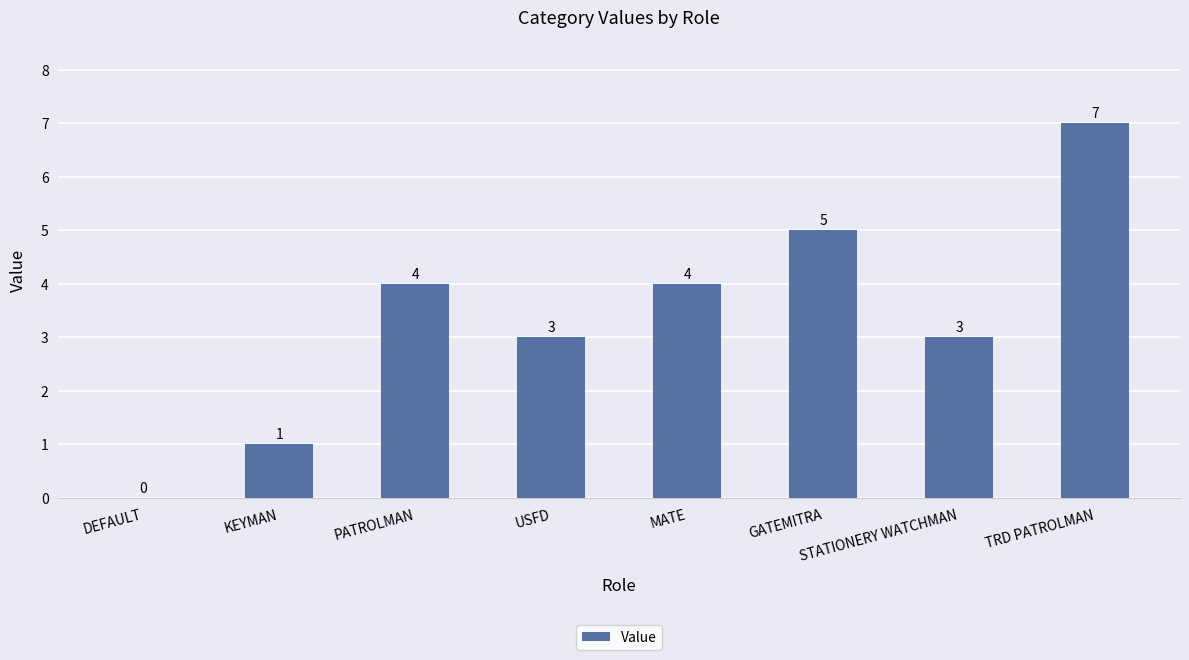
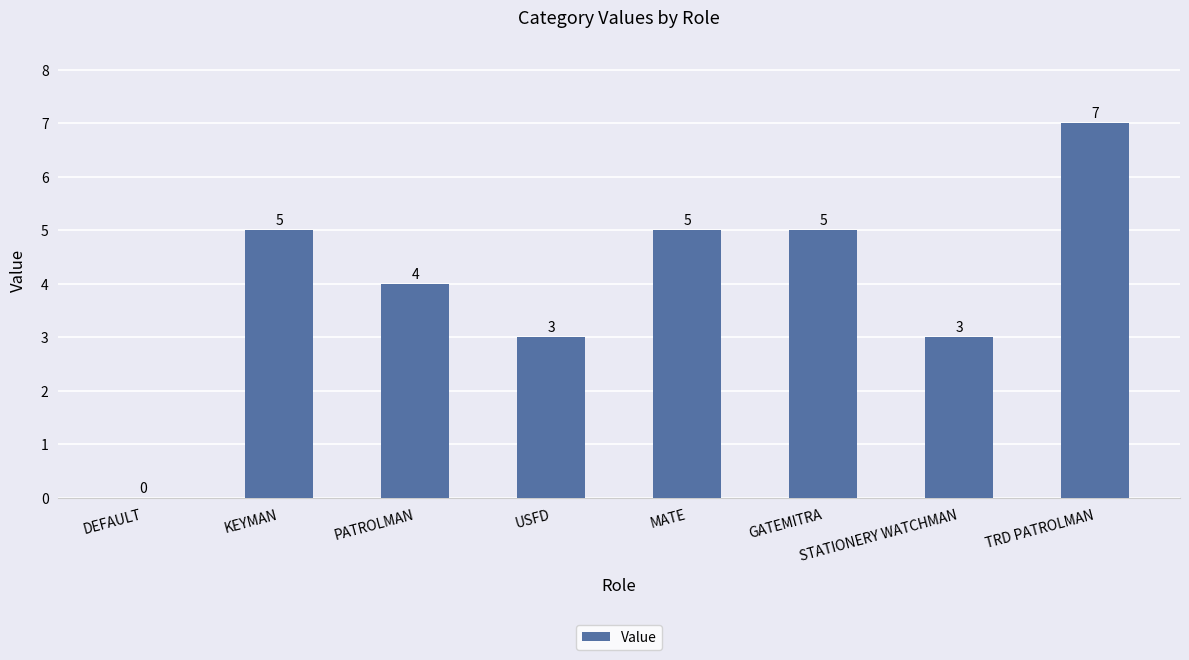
  {
    "DEFAULT": 0,
-   "KEYMAN": 1,
+   "KEYMAN": 5,
    "PATROLMAN": 4,
    "USFD": 3,
-   "MATE": 4,
+   "MATE": 5,
    "GATEMITRA": 5,
    "STATIONERY WATCHMAN": 3,
    "TRD PATROLMAN": 7
  }
